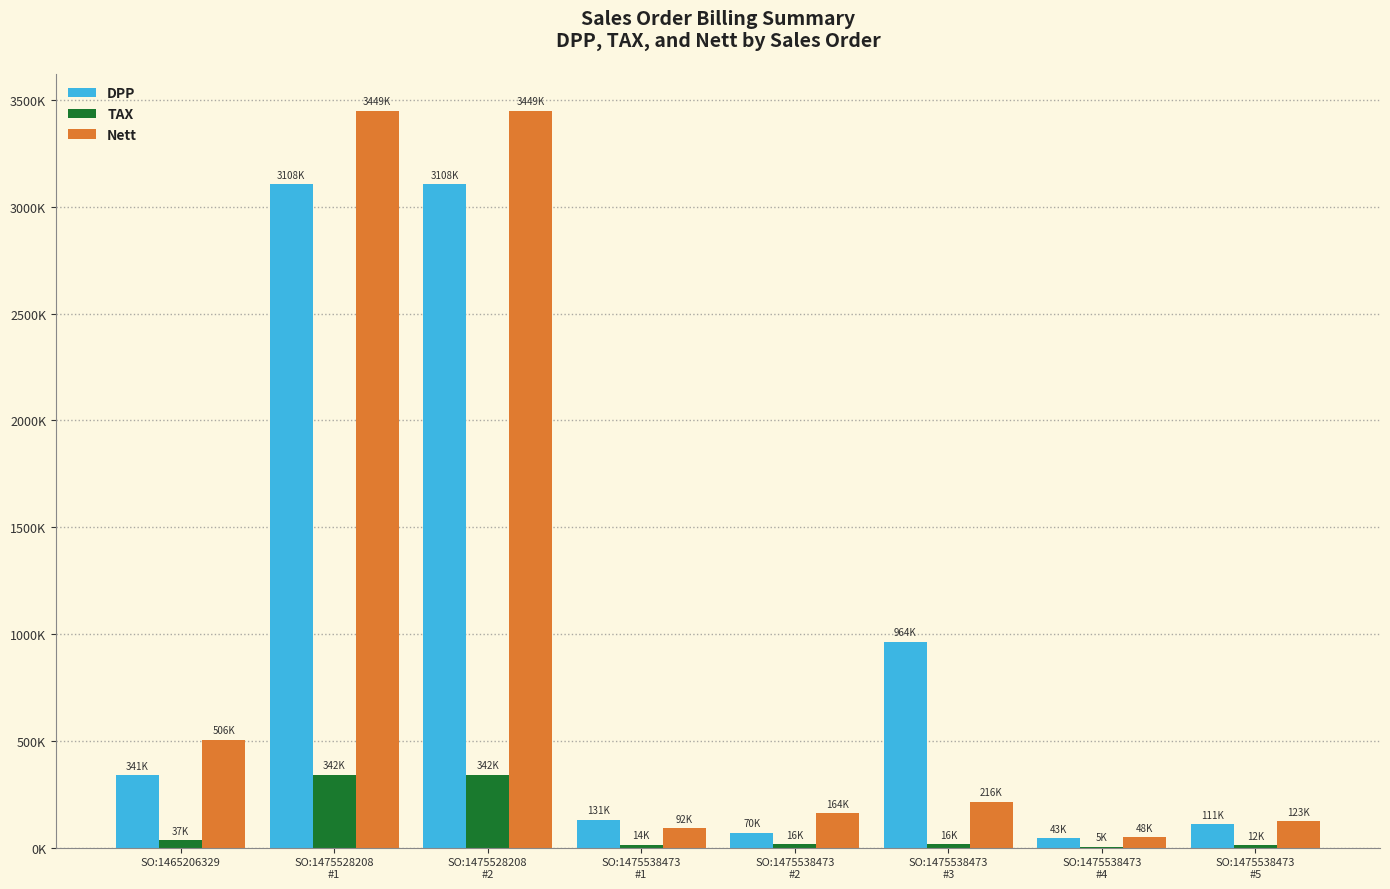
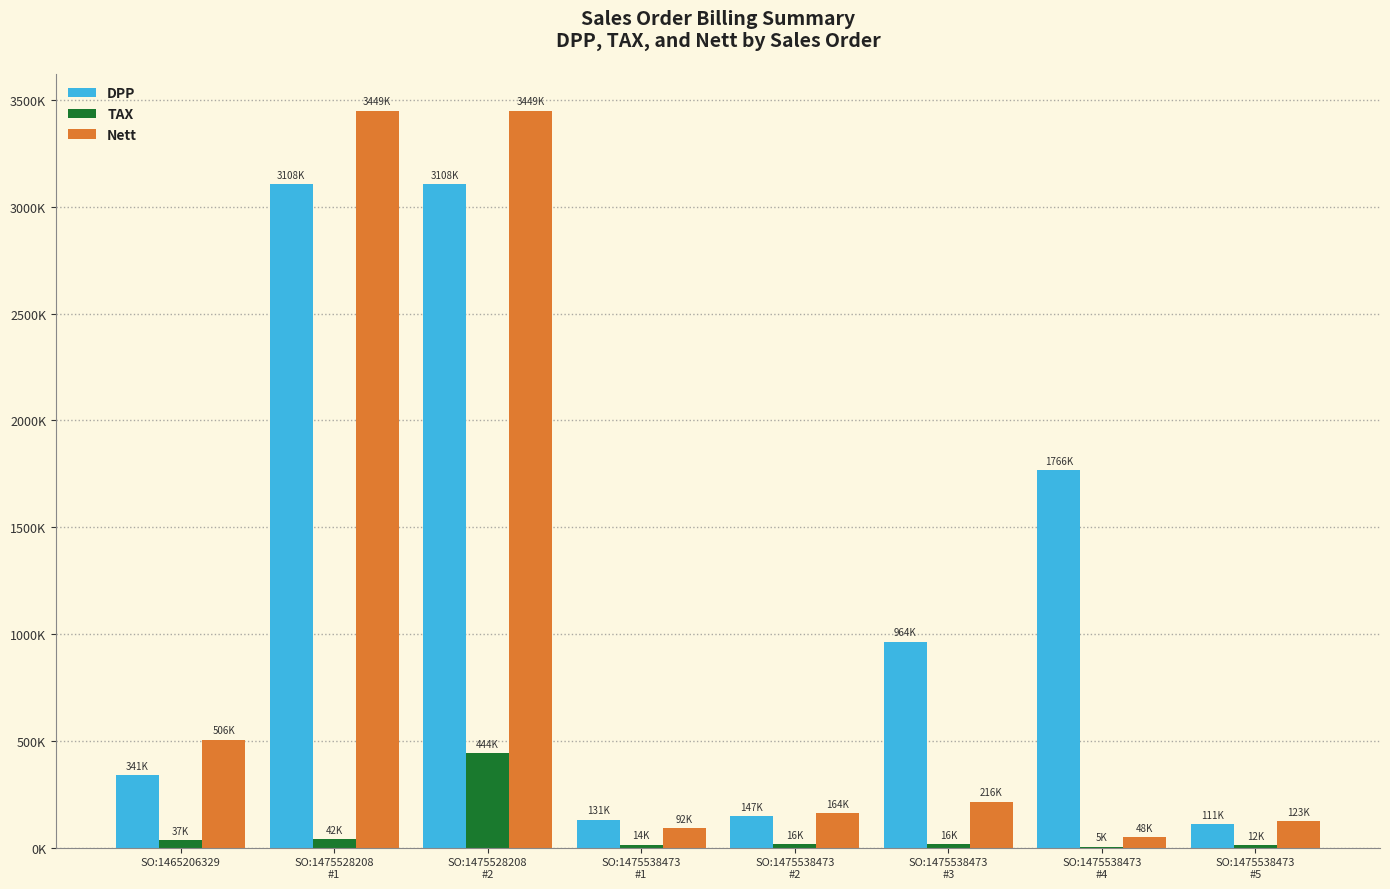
  {
    "DPP": {
      "SO:1465206329": "341K",
      "SO:1475528208 #1": "3108K",
      "SO:1475528208 #2": "3108K",
      "SO:1475538473 #1": "131K",
-     "SO:1475538473 #2": "70K",
+     "SO:1475538473 #2": "147K",
      "SO:1475538473 #3": "964K",
-     "SO:1475538473 #4": "43K",
+     "SO:1475538473 #4": "1766K",
      "SO:1475538473 #5": "111K"
    },
    "TAX": {
      "SO:1465206329": "37K",
-     "SO:1475528208 #1": "342K",
-     "SO:1475528208 #2": "342K",
+     "SO:1475528208 #1": "42K",
+     "SO:1475528208 #2": "444K",
      "SO:1475538473 #1": "14K",
      "SO:1475538473 #2": "16K",
      "SO:1475538473 #3": "16K",
      "SO:1475538473 #4": "5K",
      "SO:1475538473 #5": "12K"
    },
    "Nett": {
      "SO:1465206329": "506K",
      "SO:1475528208 #1": "3449K",
      "SO:1475528208 #2": "3449K",
      "SO:1475538473 #1": "92K",
      "SO:1475538473 #2": "164K",
      "SO:1475538473 #3": "216K",
      "SO:1475538473 #4": "48K",
      "SO:1475538473 #5": "123K"
    }
  }
